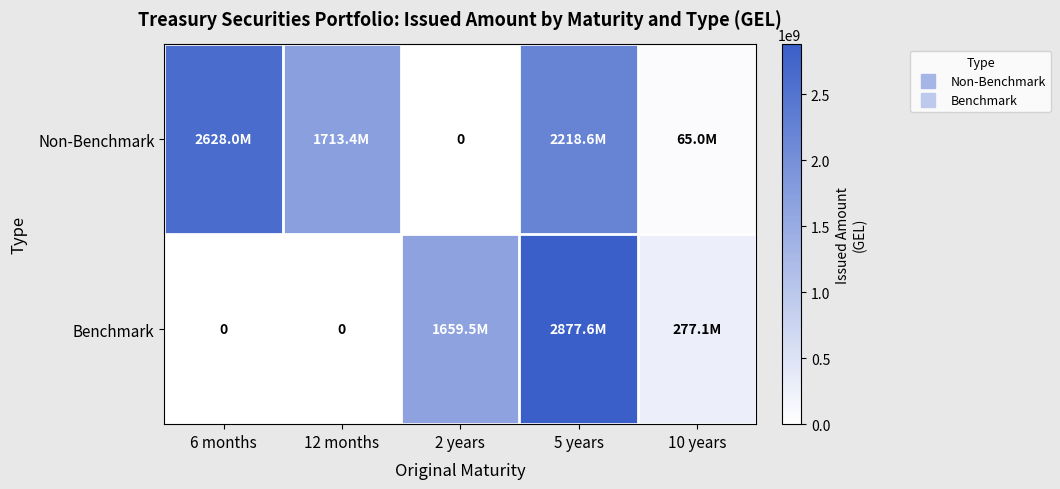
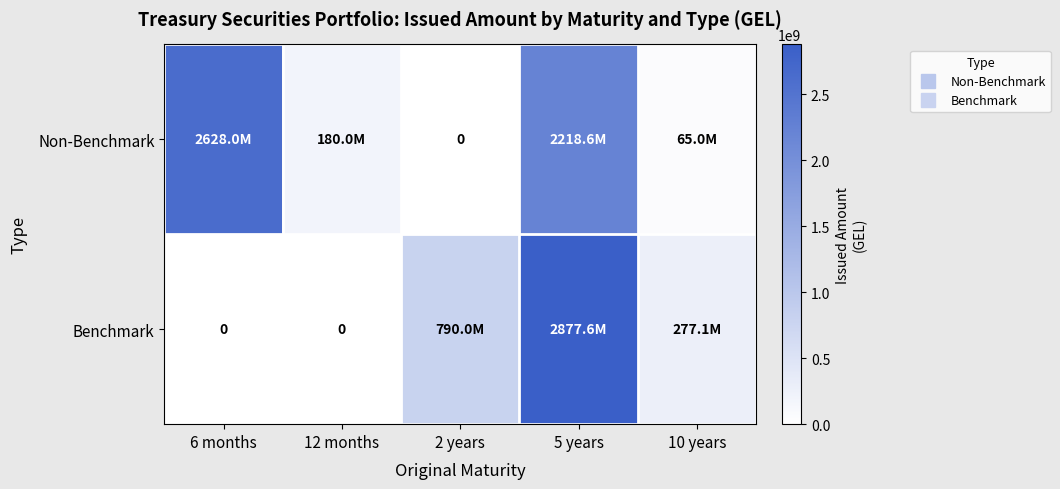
  {
    "Non-Benchmark": {
      "6 months": "2628.0M",
-     "12 months": "1713.4M",
+     "12 months": "180.0M",
      "2 years": "0",
      "5 years": "2218.6M",
      "10 years": "65.0M"
    },
    "Benchmark": {
      "6 months": "0",
      "12 months": "0",
-     "2 years": "1659.5M",
+     "2 years": "790.0M",
      "5 years": "2877.6M",
      "10 years": "277.1M"
    }
  }
